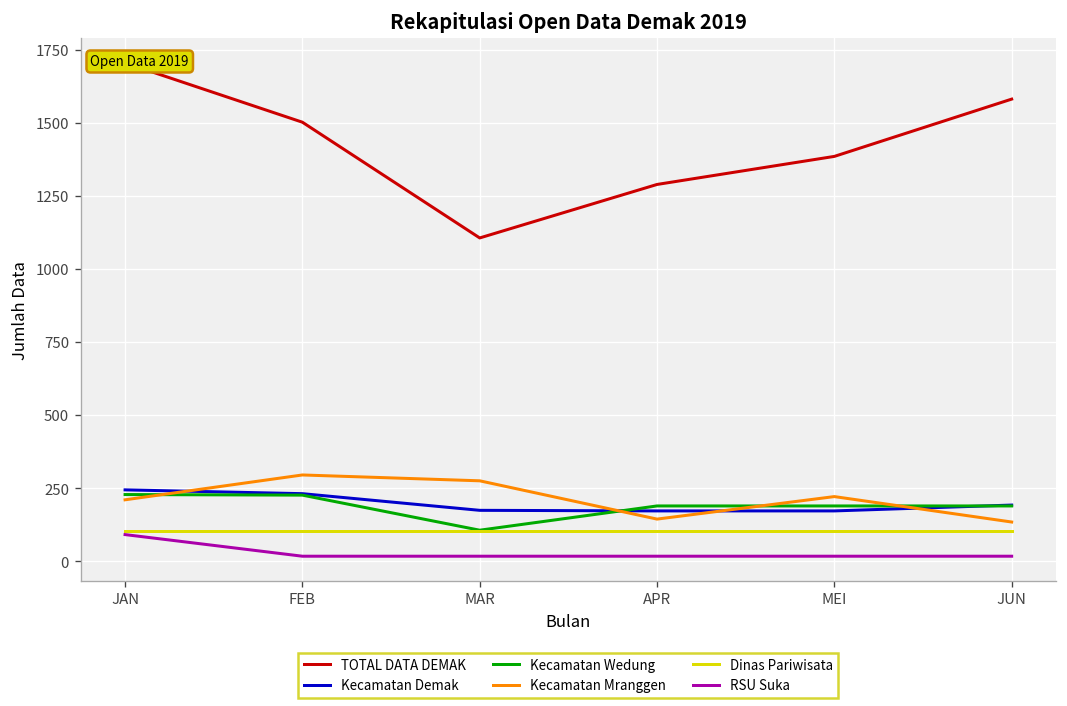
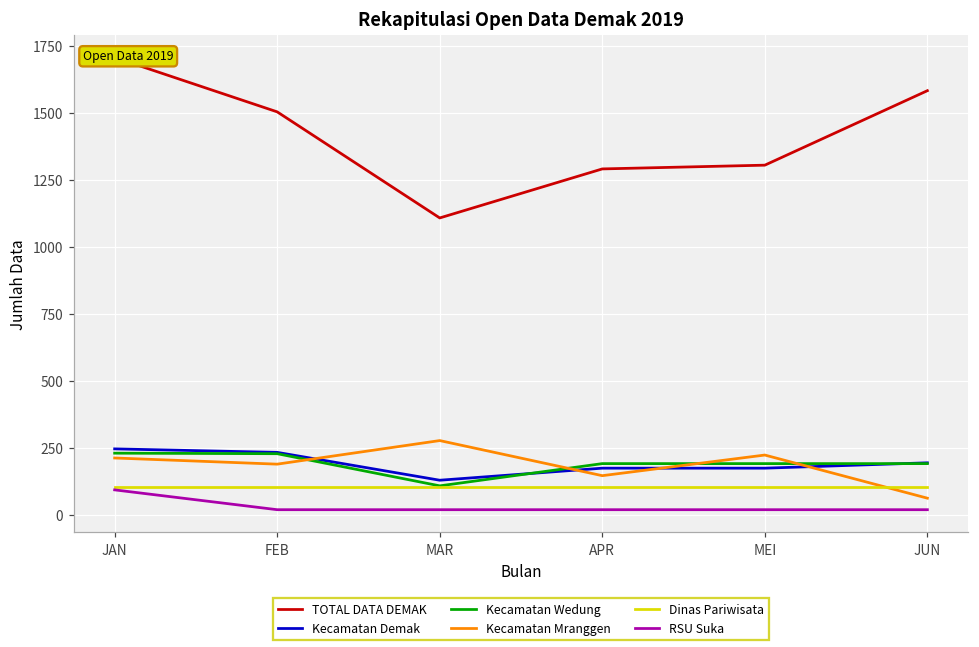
  {
    "TOTAL DATA DEMAK": {
      "FEB": 1500,
      "MAR": 1110,
      "APR": 1290,
-     "MEI": 1390,
+     "MEI": 1300,
      "JUN": 1580
    },
    "Kecamatan Demak": {
      "JAN": 250,
-     "MAR": 180,
+     "MAR": 130,
      "APR": 170,
      "MEI": 170
    },
    "Kecamatan Wedung": {
      "JAN": 230,
      "APR": 190,
      "MEI": 190
    },
    "Kecamatan Mranggen": {
      "JAN": 210,
-     "FEB": 300,
+     "FEB": 190,
      "MAR": 280,
      "APR": 150,
      "MEI": 220,
-     "JUN": 140
+     "JUN": 60
    },
    "Dinas Pariwisata": {
      "JAN": 100,
      "FEB": 100,
      "APR": 100,
      "MEI": 100,
      "JUN": 100
    },
    "RSU Suka": {
      "JAN": 90,
      "FEB": 20,
      "MAR": 20,
      "APR": 20,
      "MEI": 20,
      "JUN": 20
    }
  }
